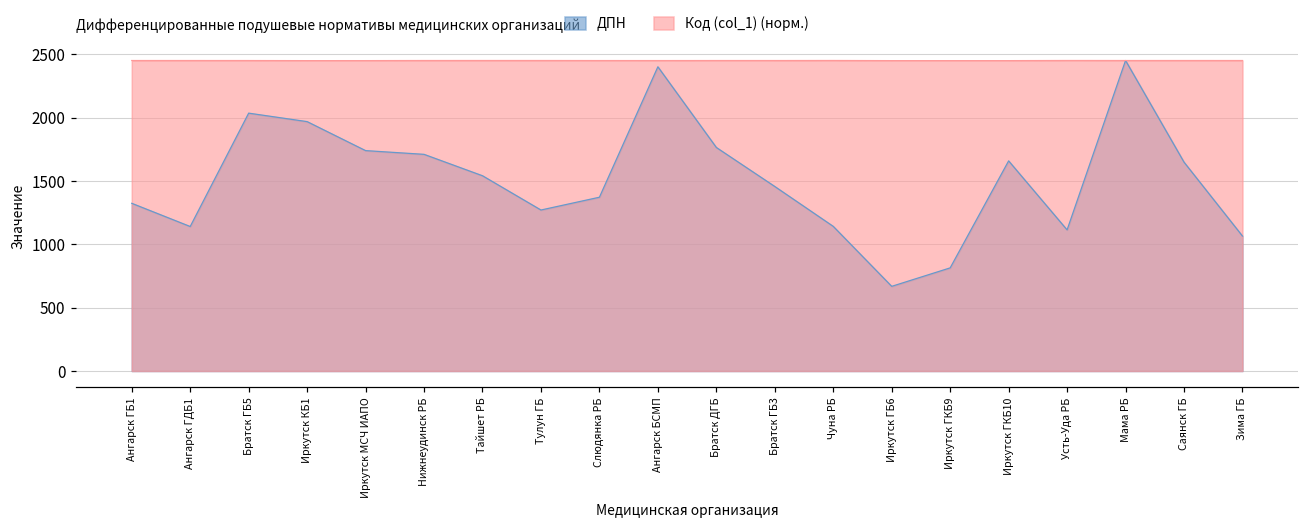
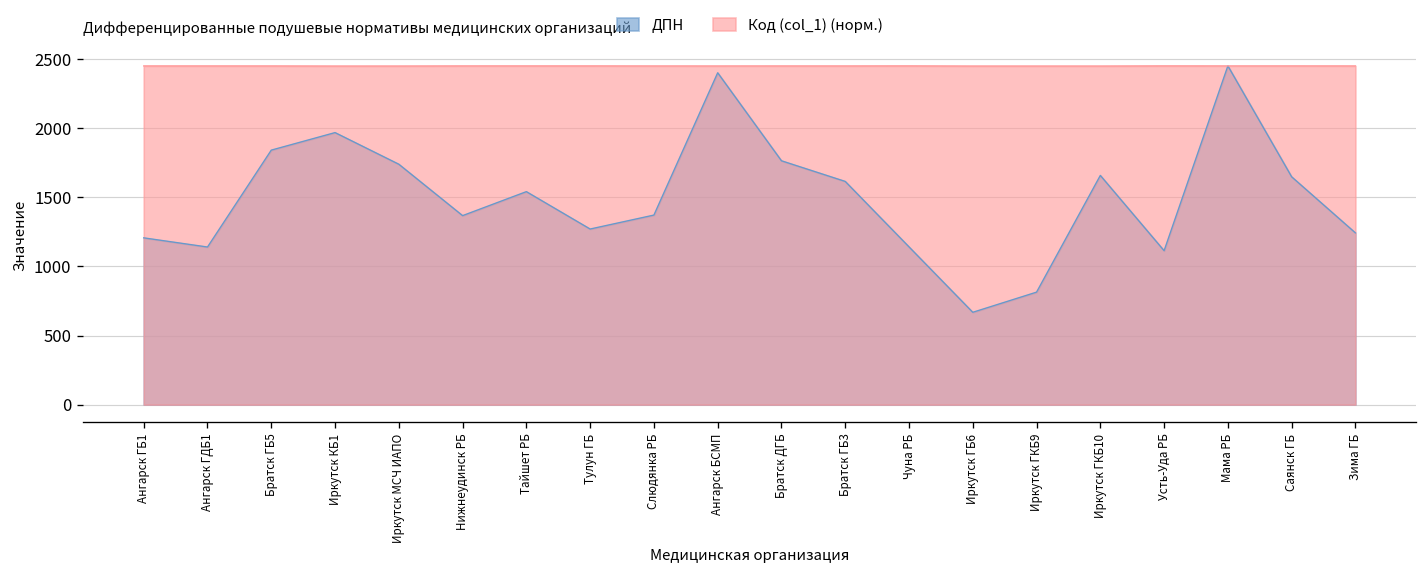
  {
    "ДПН": {
-     "Ангарск ГБ1": 1320,
+     "Ангарск ГБ1": 1210,
      "Ангарск ГДБ1": 1140,
-     "Братск ГБ5": 2030,
+     "Братск ГБ5": 1840,
      "Иркутск КБ1": 1970,
      "Иркутск МСЧ ИАПО": 1740,
-     "Нижнеудинск РБ": 1710,
+     "Нижнеудинск РБ": 1370,
      "Тайшет РБ": 1540,
      "Тулун ГБ": 1270,
      "Слюдянка РБ": 1370,
      "Ангарск БСМП": 2400,
      "Братск ДГБ": 1760,
-     "Братск ГБ3": 1460,
+     "Братск ГБ3": 1610,
      "Чуна РБ": 1140,
      "Иркутск ГБ6": 670,
      "Иркутск ГКБ9": 810,
      "Иркутск ГКБ10": 1660,
      "Усть-Уда РБ": 1110,
      "Саянск ГБ": 1650,
-     "Зима ГБ": 1060
+     "Зима ГБ": 1240
    },
    "Код (col_1) (норм.)": {
      "Ангарск ГБ1": 2450,
      "Ангарск ГДБ1": 2450,
      "Братск ГБ5": 2450,
      "Иркутск КБ1": 2450,
      "Иркутск МСЧ ИАПО": 2450,
      "Нижнеудинск РБ": 2450,
      "Тайшет РБ": 2450,
      "Тулун ГБ": 2450,
      "Слюдянка РБ": 2450,
      "Ангарск БСМП": 2450,
      "Братск ДГБ": 2450,
      "Братск ГБ3": 2450,
      "Чуна РБ": 2450,
      "Иркутск ГБ6": 2450,
      "Иркутск ГКБ9": 2450,
      "Иркутск ГКБ10": 2450,
      "Усть-Уда РБ": 2450,
      "Саянск ГБ": 2450,
      "Зима ГБ": 2450
    }
  }
